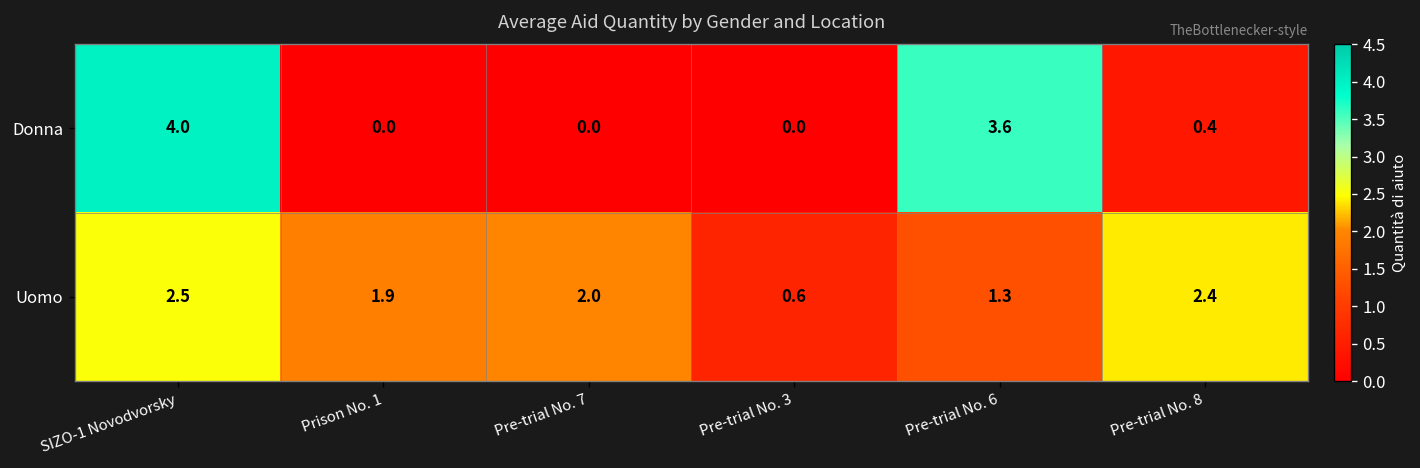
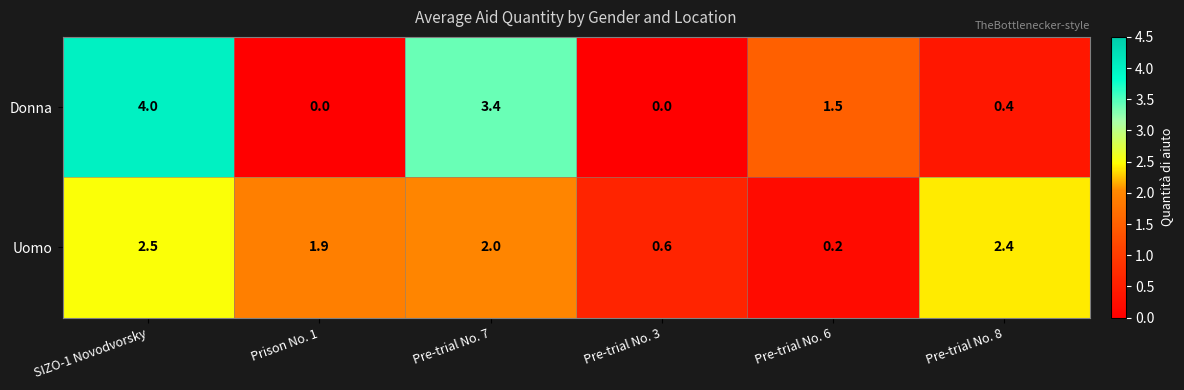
  {
    "Donna": {
      "SIZO-1 Novodvorsky": 4.0,
      "Prison No. 1": 0.0,
-     "Pre-trial No. 7": 0.0,
+     "Pre-trial No. 7": 3.4,
      "Pre-trial No. 3": 0.0,
-     "Pre-trial No. 6": 3.6,
+     "Pre-trial No. 6": 1.5,
      "Pre-trial No. 8": 0.4
    },
    "Uomo": {
      "SIZO-1 Novodvorsky": 2.5,
      "Prison No. 1": 1.9,
      "Pre-trial No. 7": 2.0,
      "Pre-trial No. 3": 0.6,
-     "Pre-trial No. 6": 1.3,
+     "Pre-trial No. 6": 0.2,
      "Pre-trial No. 8": 2.4
    }
  }
